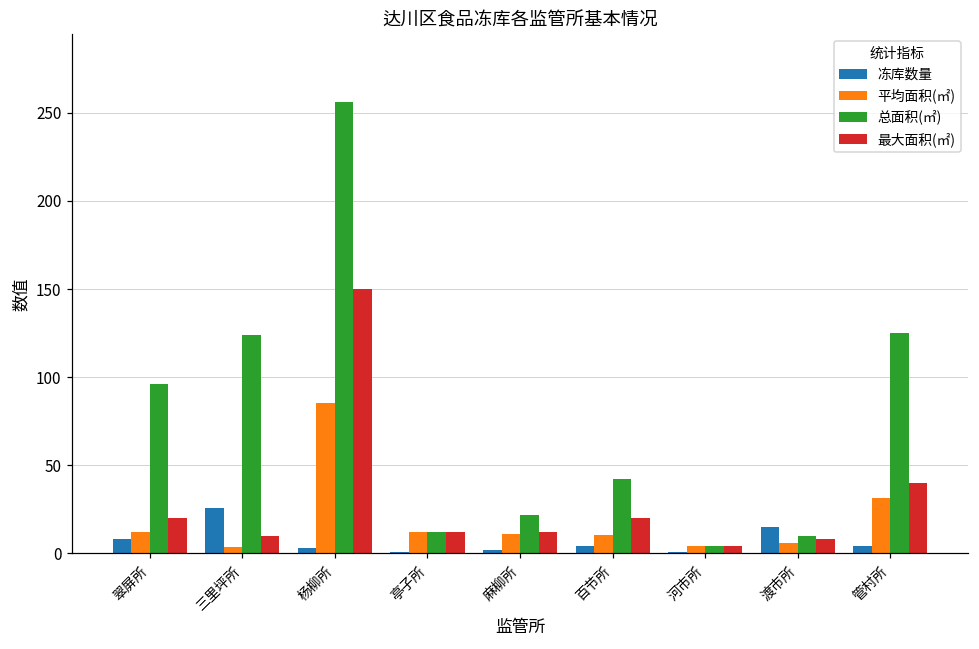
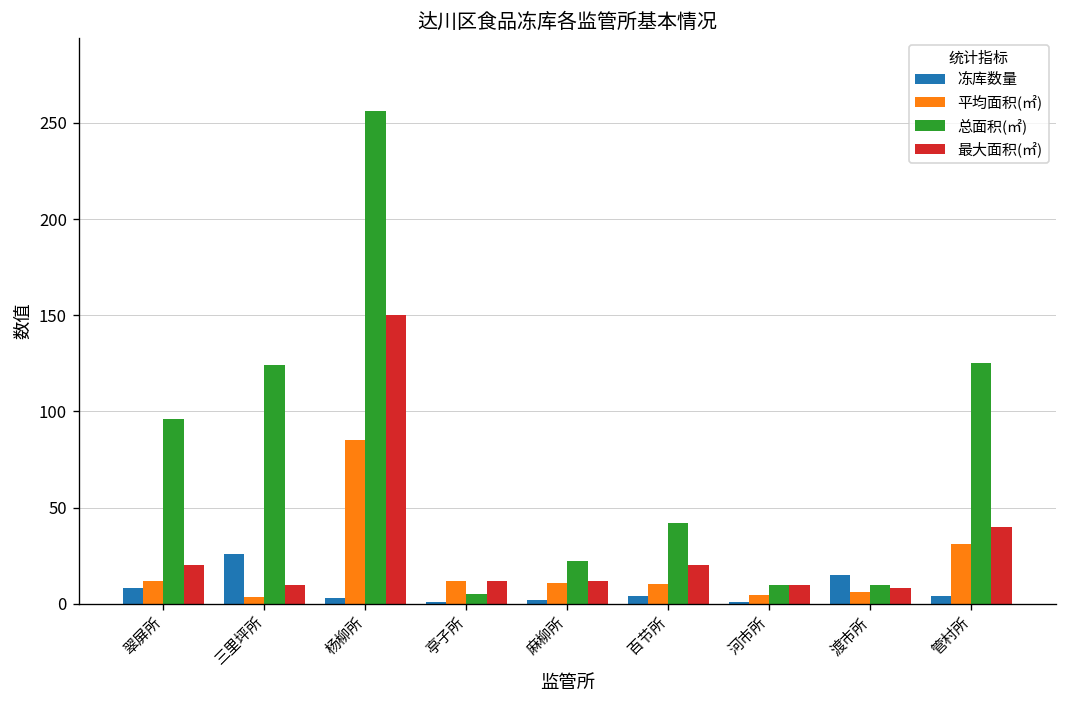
  {
    "冻库数量": {
      "翠屏所": 8,
      "三里坪所": 26,
      "杨柳所": 3,
      "麻柳所": 2,
      "百节所": 4,
      "渡市所": 15,
      "管村所": 4
    },
    "平均面积(㎡)": {
      "翠屏所": 12,
      "三里坪所": 4,
      "杨柳所": 85,
      "亭子所": 12,
      "麻柳所": 11,
      "百节所": 11,
      "河市所": 5,
      "渡市所": 6,
      "管村所": 31
    },
    "总面积(㎡)": {
      "翠屏所": 96,
      "三里坪所": 124,
      "杨柳所": 256,
-     "亭子所": 12,
+     "亭子所": 5,
      "麻柳所": 22,
      "百节所": 42,
-     "河市所": 4,
+     "河市所": 10,
      "渡市所": 10,
      "管村所": 125
    },
    "最大面积(㎡)": {
      "翠屏所": 20,
      "三里坪所": 10,
      "杨柳所": 150,
      "亭子所": 12,
      "麻柳所": 12,
      "百节所": 20,
-     "河市所": 4,
+     "河市所": 10,
      "渡市所": 8,
      "管村所": 40
    }
  }
